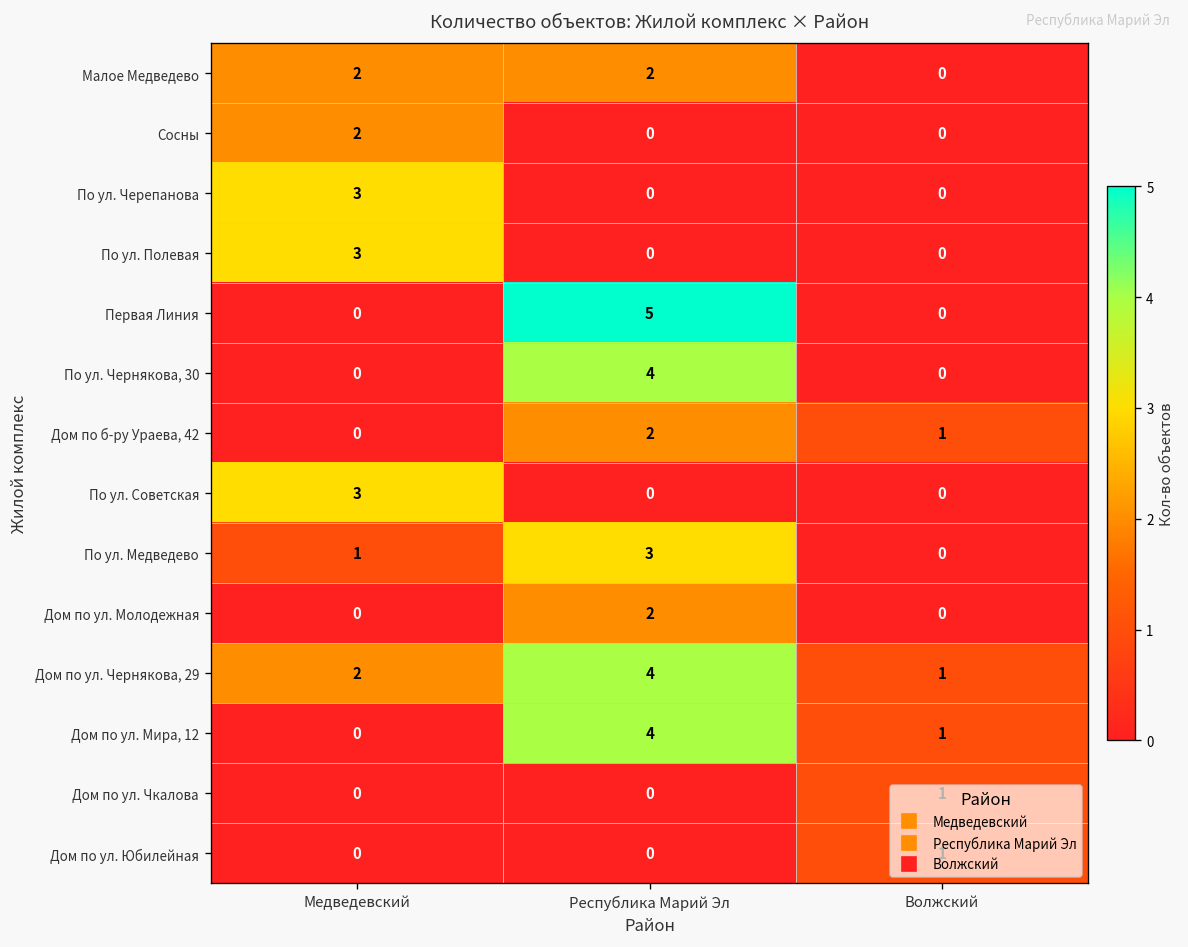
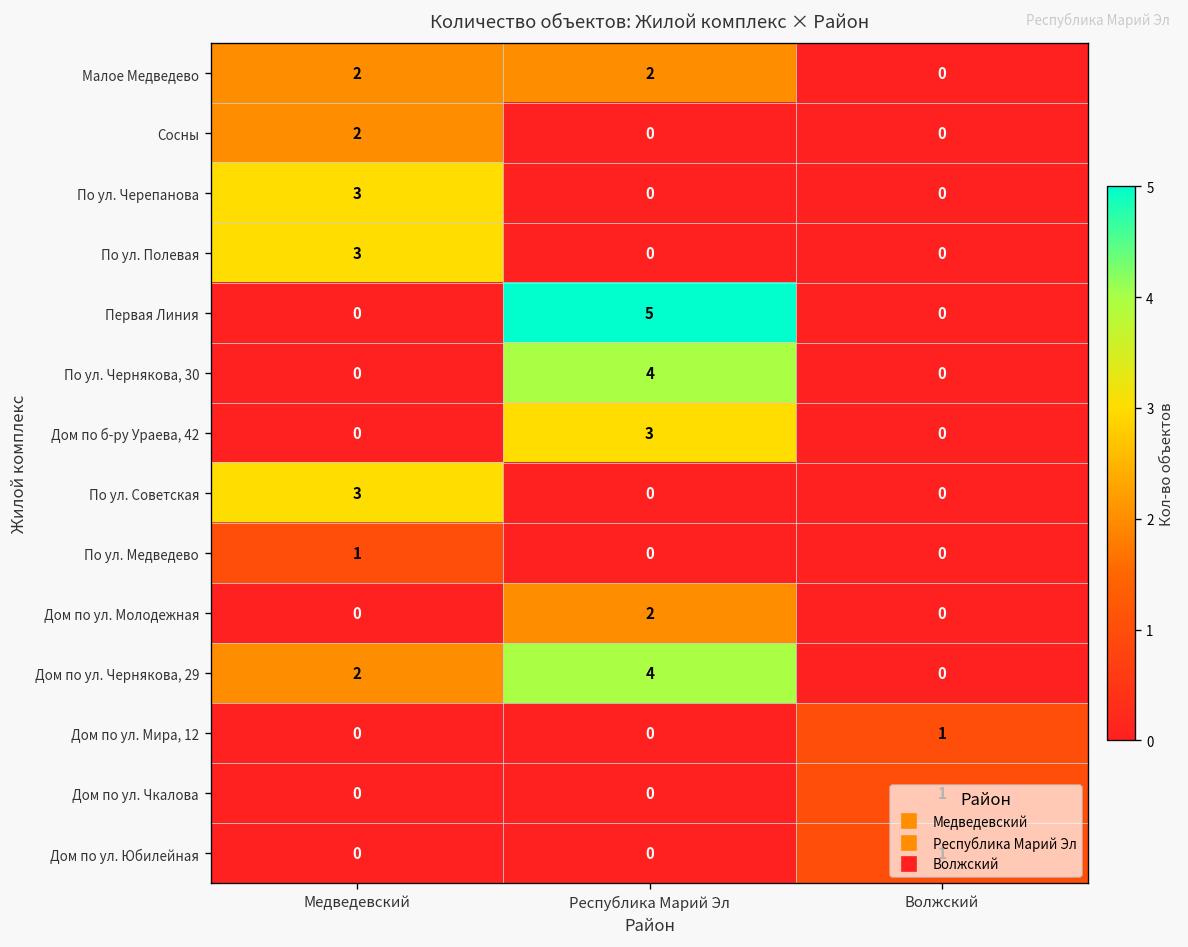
  {
    "Малое Медведево": {
      "Медведевский": 2,
      "Республика Марий Эл": 2,
      "Волжский": 0
    },
    "Сосны": {
      "Медведевский": 2,
      "Республика Марий Эл": 0,
      "Волжский": 0
    },
    "По ул. Черепанова": {
      "Медведевский": 3,
      "Республика Марий Эл": 0,
      "Волжский": 0
    },
    "По ул. Полевая": {
      "Медведевский": 3,
      "Республика Марий Эл": 0,
      "Волжский": 0
    },
    "Первая Линия": {
      "Медведевский": 0,
      "Республика Марий Эл": 5,
      "Волжский": 0
    },
    "По ул. Чернякова, 30": {
      "Медведевский": 0,
      "Республика Марий Эл": 4,
      "Волжский": 0
    },
    "Дом по б-ру Ураева, 42": {
      "Медведевский": 0,
-     "Республика Марий Эл": 2,
-     "Волжский": 1
+     "Республика Марий Эл": 3,
+     "Волжский": 0
    },
    "По ул. Советская": {
      "Медведевский": 3,
      "Республика Марий Эл": 0,
      "Волжский": 0
    },
    "По ул. Медведево": {
      "Медведевский": 1,
-     "Республика Марий Эл": 3,
+     "Республика Марий Эл": 0,
      "Волжский": 0
    },
    "Дом по ул. Молодежная": {
      "Медведевский": 0,
      "Республика Марий Эл": 2,
      "Волжский": 0
    },
    "Дом по ул. Чернякова, 29": {
      "Медведевский": 2,
      "Республика Марий Эл": 4,
-     "Волжский": 1
+     "Волжский": 0
    },
    "Дом по ул. Мира, 12": {
      "Медведевский": 0,
-     "Республика Марий Эл": 4,
+     "Республика Марий Эл": 0,
      "Волжский": 1
    },
    "Дом по ул. Чкалова": {
      "Медведевский": 0,
      "Республика Марий Эл": 0
    },
    "Дом по ул. Юбилейная": {
      "Медведевский": 0,
      "Республика Марий Эл": 0
    }
  }
